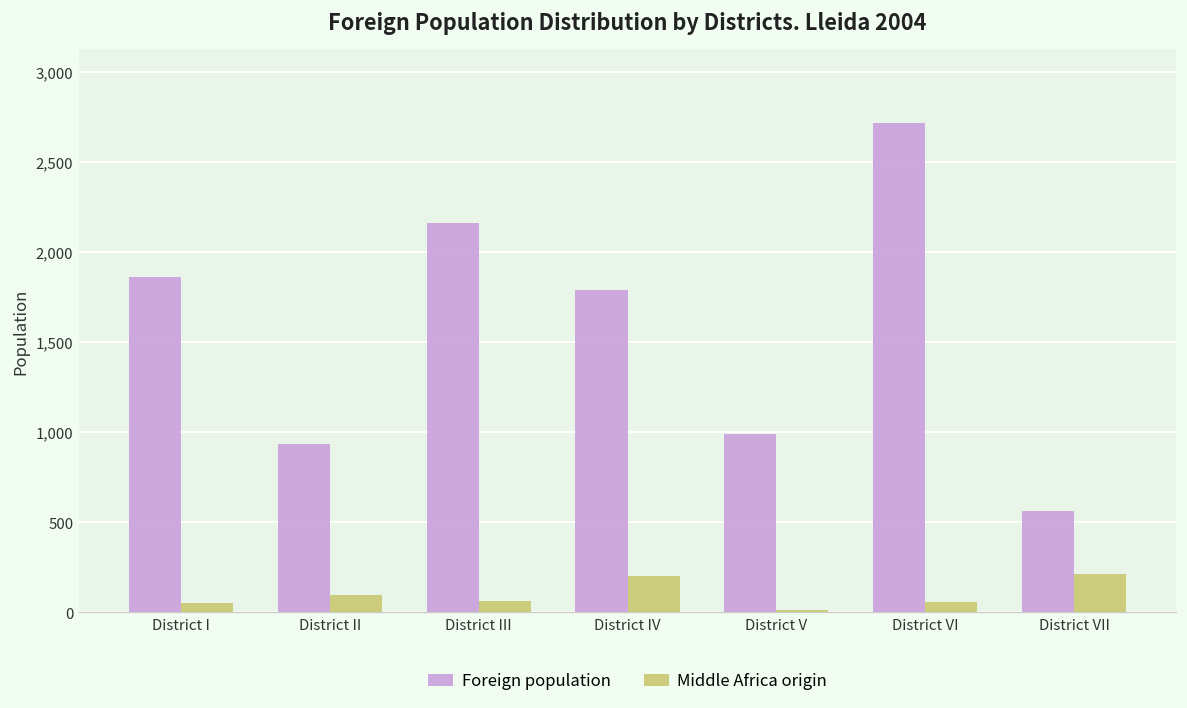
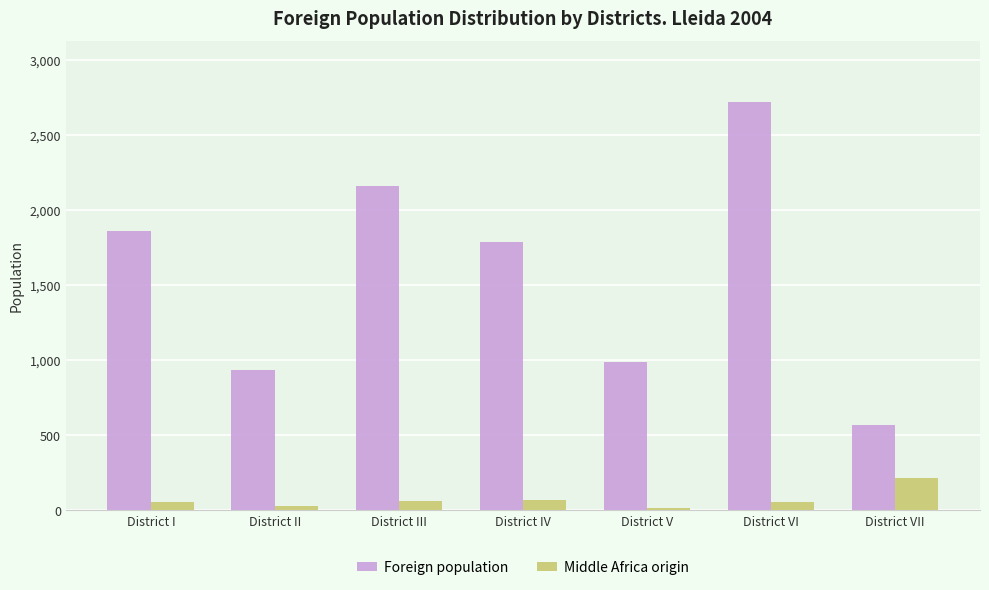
  {
    "Foreign population": {
      "District I": "1,860",
      "District II": "940",
      "District III": "2,160",
      "District IV": "1,790",
      "District V": "990",
      "District VI": "2,720",
      "District VII": "570"
    },
    "Middle Africa origin": {
      "District I": "60",
-     "District II": "100",
+     "District II": "30",
      "District III": "70",
-     "District IV": "200",
+     "District IV": "70",
      "District VI": "60",
      "District VII": "210"
    }
  }
